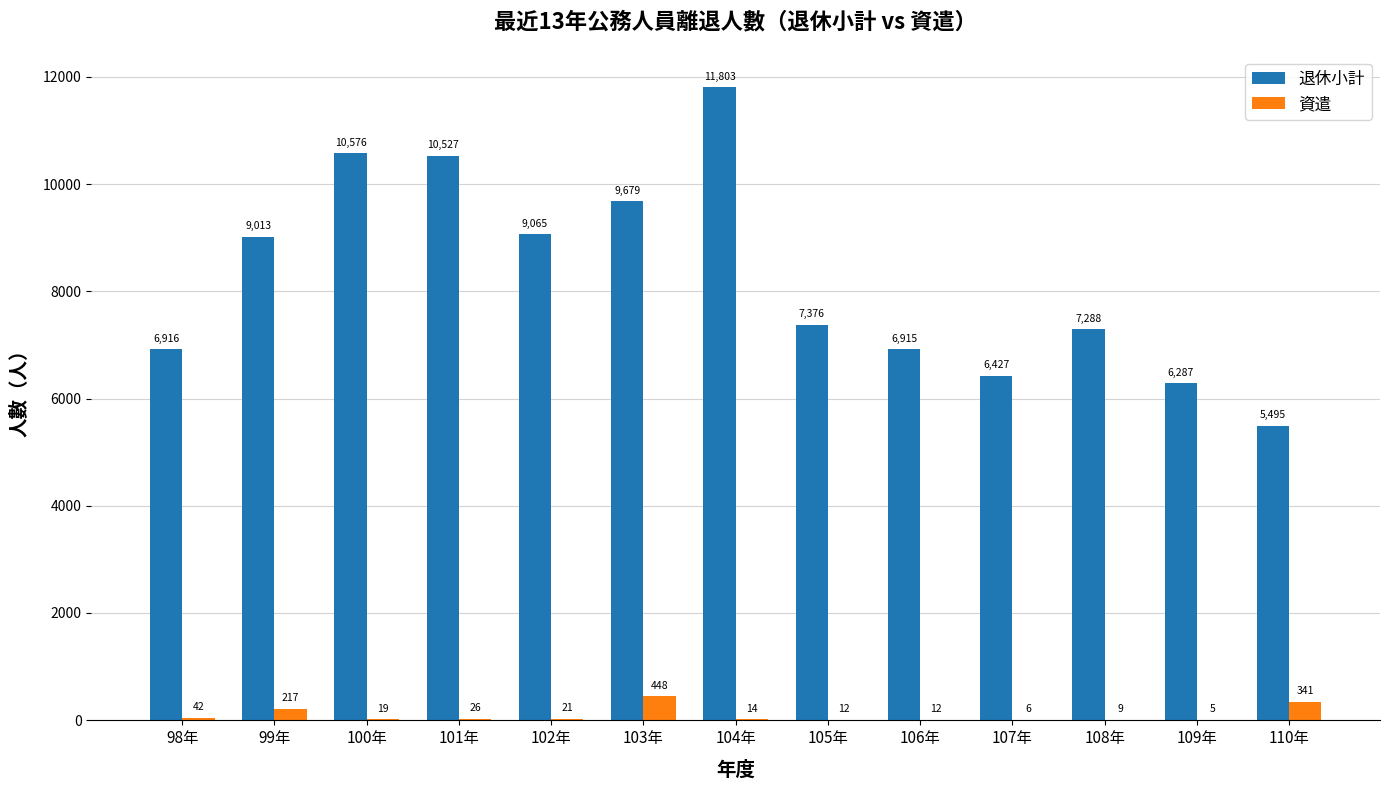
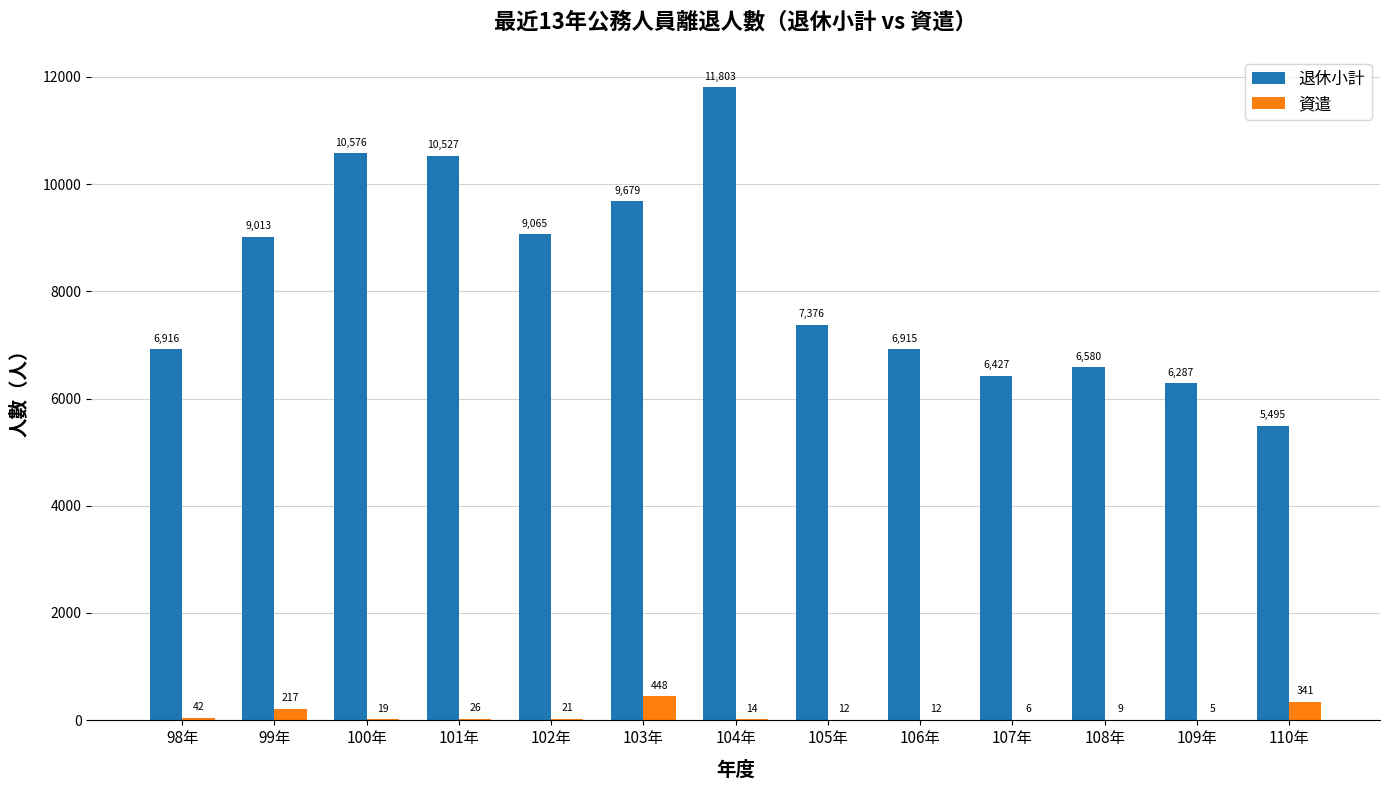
  {
    "退休小計": {
      "98年": "6,916",
      "99年": "9,013",
      "100年": "10,576",
      "101年": "10,527",
      "102年": "9,065",
      "103年": "9,679",
      "104年": "11,803",
      "105年": "7,376",
      "106年": "6,915",
      "107年": "6,427",
-     "108年": "7,288",
+     "108年": "6,580",
      "109年": "6,287",
      "110年": "5,495"
    },
    "資遣": {
      "98年": "42",
      "99年": "217",
      "100年": "19",
      "101年": "26",
      "102年": "21",
      "103年": "448",
      "104年": "14",
      "105年": "12",
      "106年": "12",
      "107年": "6",
      "108年": "9",
      "109年": "5",
      "110年": "341"
    }
  }
